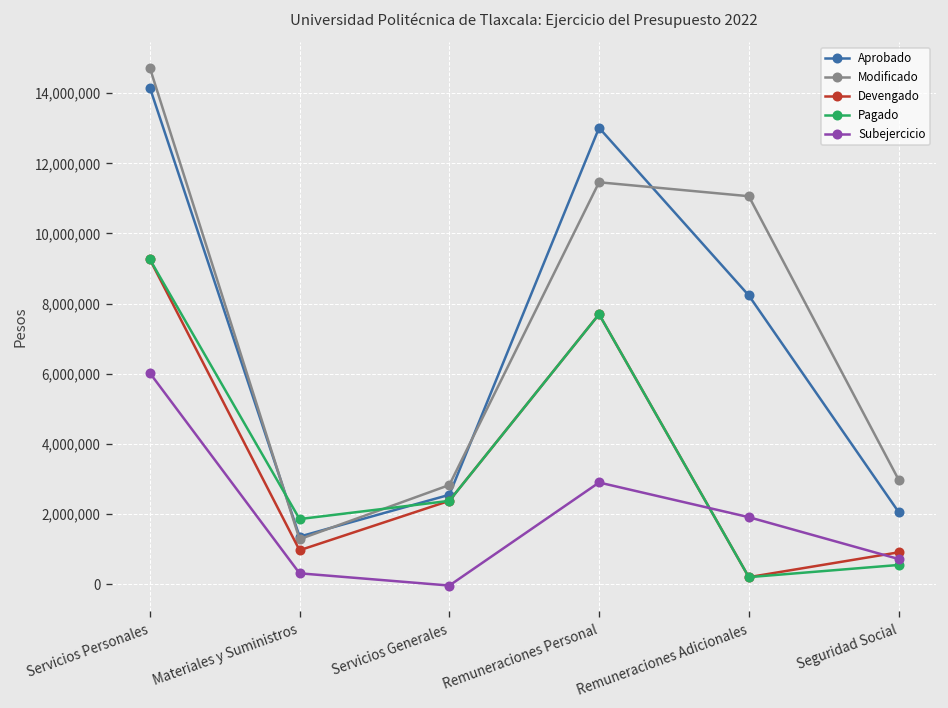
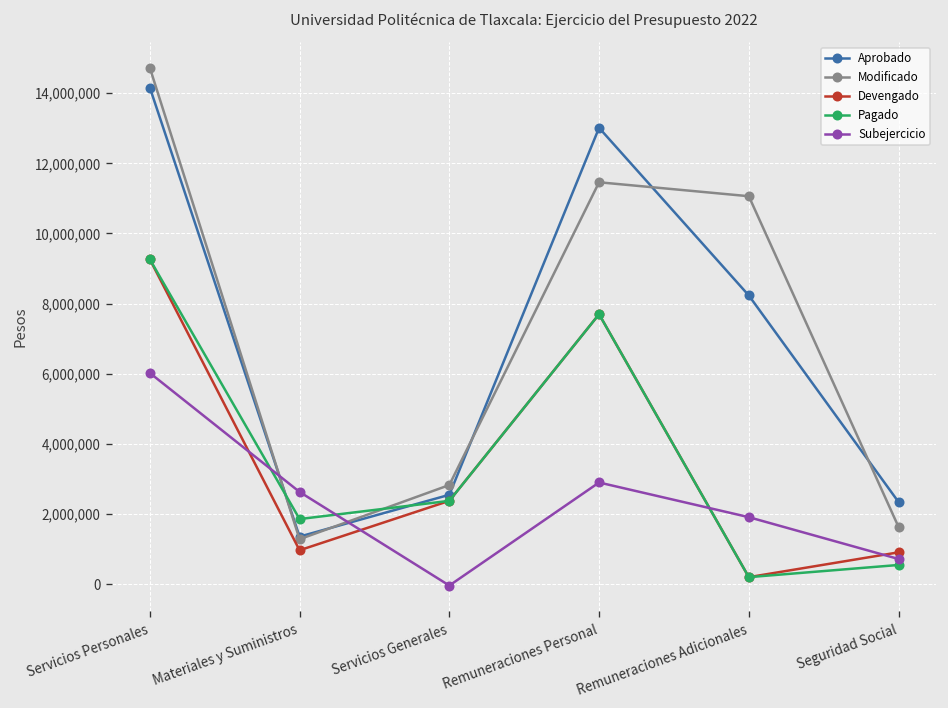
  {
    "Aprobado": {
      "Servicios Personales": "14,200,000",
      "Servicios Generales": "2,600,000",
      "Remuneraciones Personal": "13,000,000",
      "Remuneraciones Adicionales": "8,200,000",
-     "Seguridad Social": "2,100,000"
+     "Seguridad Social": "2,300,000"
    },
    "Modificado": {
      "Servicios Personales": "14,700,000",
      "Servicios Generales": "2,800,000",
      "Remuneraciones Personal": "11,500,000",
      "Remuneraciones Adicionales": "11,100,000",
-     "Seguridad Social": "3,000,000"
+     "Seguridad Social": "1,600,000"
    },
    "Devengado": {
      "Materiales y Suministros": "1,000,000",
      "Seguridad Social": "900,000"
    },
    "Pagado": {
      "Materiales y Suministros": "1,900,000",
      "Seguridad Social": "600,000"
    },
    "Subejercicio": {
      "Servicios Personales": "6,000,000",
-     "Materiales y Suministros": "300,000",
+     "Materiales y Suministros": "2,600,000",
      "Servicios Generales": "0",
      "Remuneraciones Personal": "2,900,000",
      "Remuneraciones Adicionales": "1,900,000",
      "Seguridad Social": "700,000"
    }
  }
